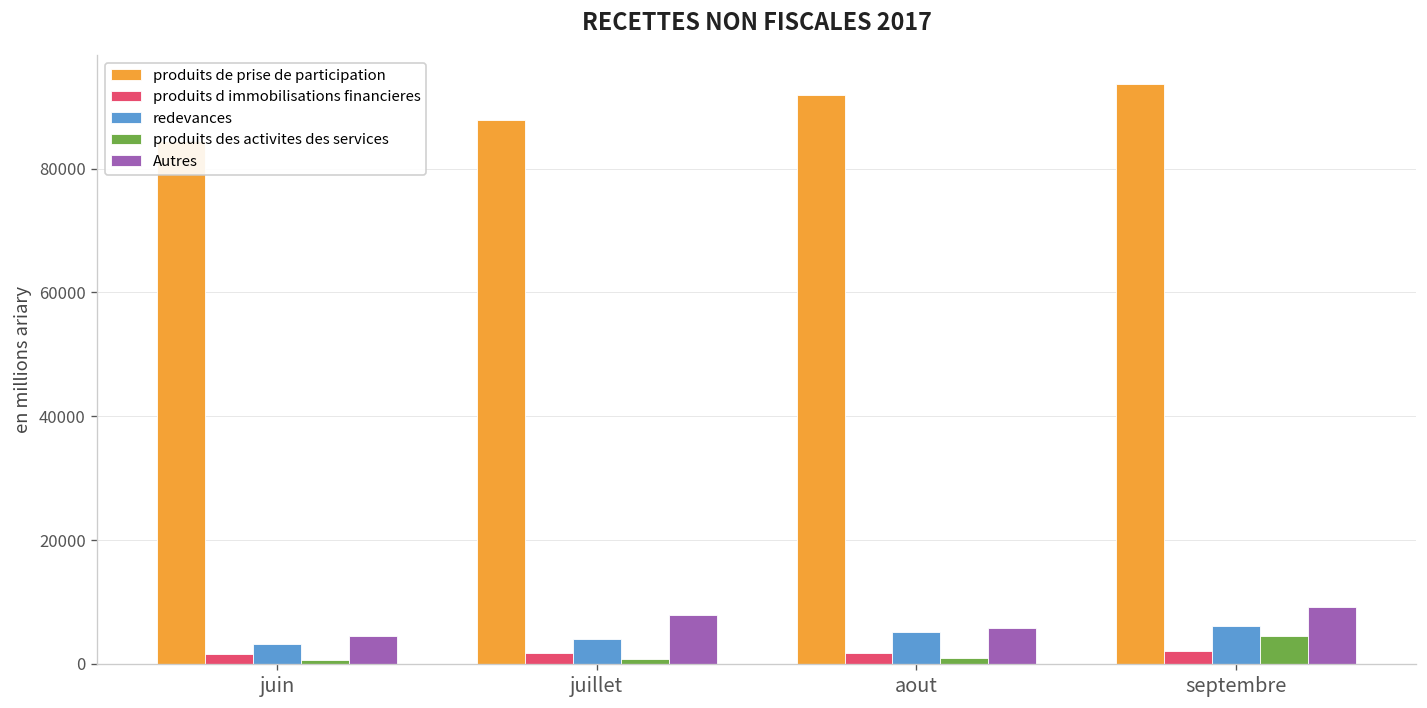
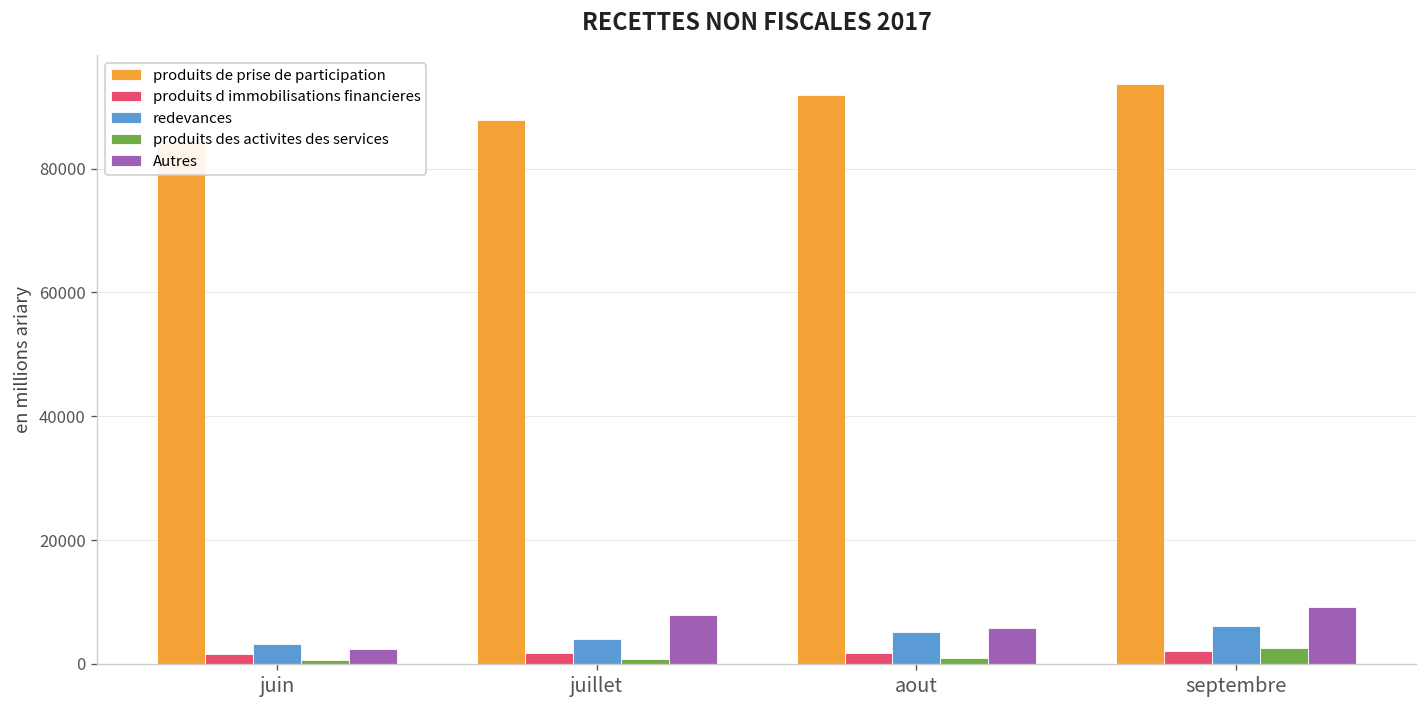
  {
    "produits de prise de participation": {
      "juillet": 88000,
      "aout": 92000,
      "septembre": 94000
    },
    "produits d immobilisations financieres": {
      "juin": 2000,
      "juillet": 2000,
      "aout": 2000,
      "septembre": 2000
    },
    "redevances": {
      "juin": 3000,
      "juillet": 4000,
      "aout": 5000,
      "septembre": 6000
    },
    "produits des activites des services": {
      "juin": 1000,
      "juillet": 1000,
      "aout": 1000,
-     "septembre": 5000
+     "septembre": 3000
    },
    "Autres": {
-     "juin": 4000,
+     "juin": 2000,
      "juillet": 8000,
      "aout": 6000,
      "septembre": 9000
    }
  }
